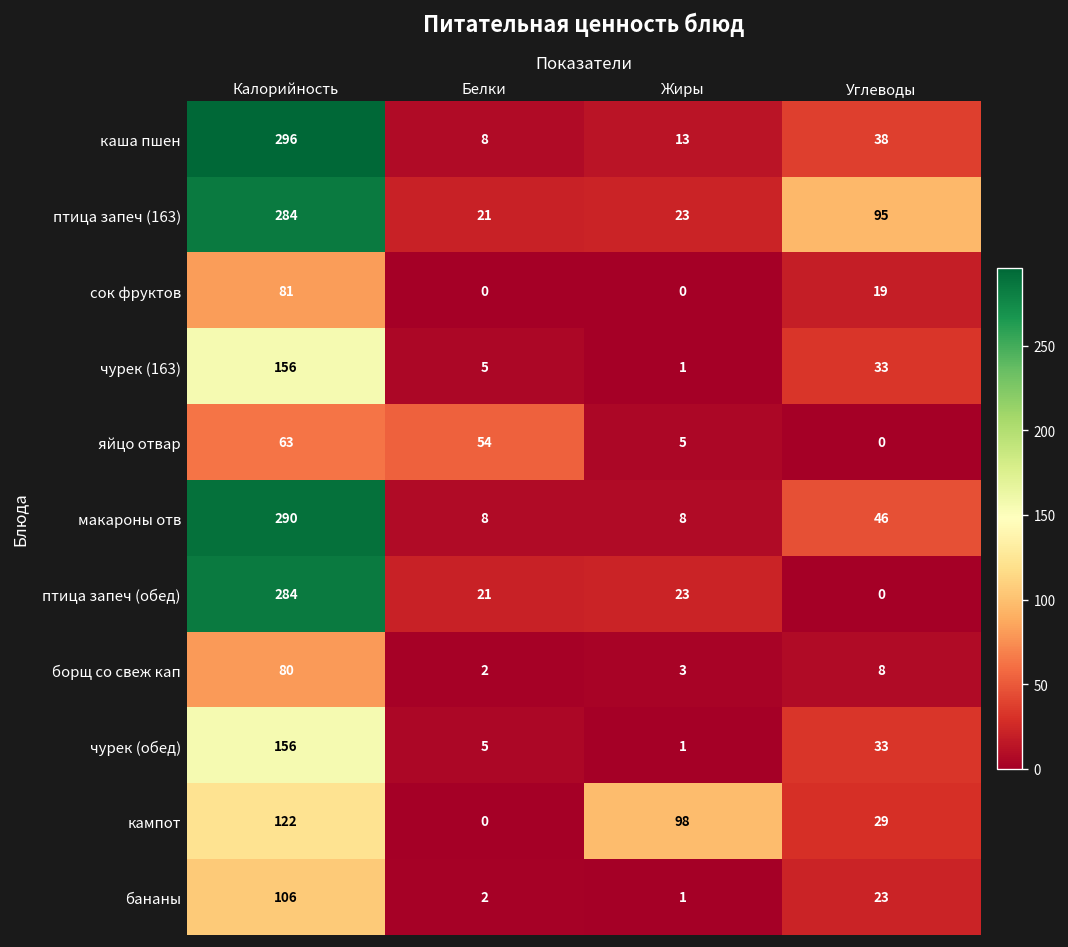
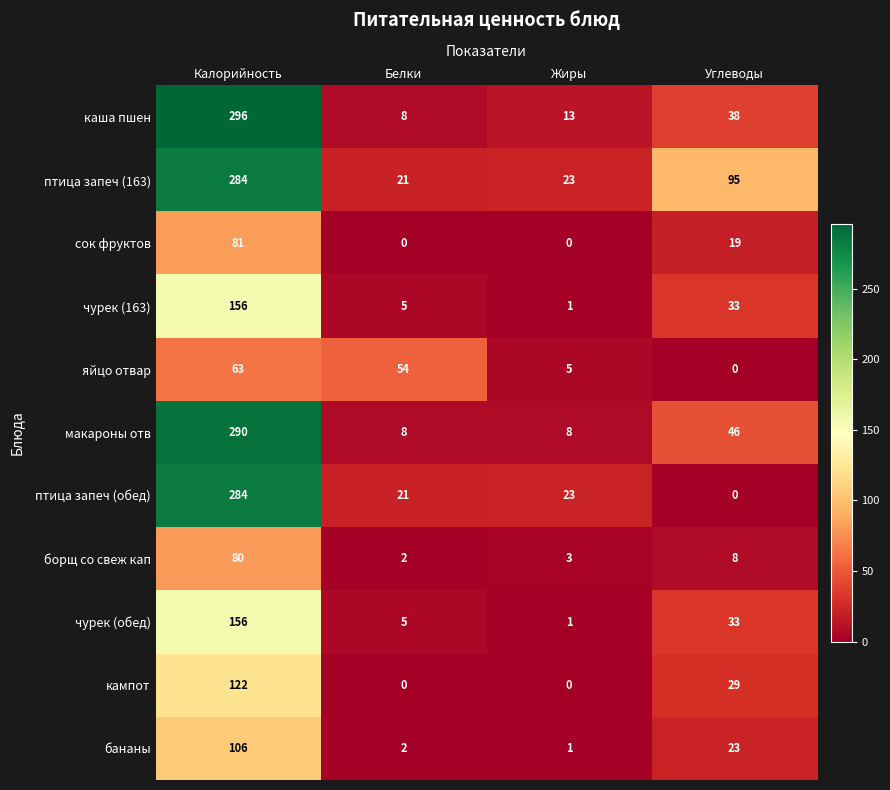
  {
    "каша пшен": {
      "Калорийность": 296,
      "Белки": 8,
      "Жиры": 13,
      "Углеводы": 38
    },
    "птица запеч (163)": {
      "Калорийность": 284,
      "Белки": 21,
      "Жиры": 23,
      "Углеводы": 95
    },
    "сок фруктов": {
      "Калорийность": 81,
      "Белки": 0,
      "Жиры": 0,
      "Углеводы": 19
    },
    "чурек (163)": {
      "Калорийность": 156,
      "Белки": 5,
      "Жиры": 1,
      "Углеводы": 33
    },
    "яйцо отвар": {
      "Калорийность": 63,
      "Белки": 54,
      "Жиры": 5,
      "Углеводы": 0
    },
    "макароны отв": {
      "Калорийность": 290,
      "Белки": 8,
      "Жиры": 8,
      "Углеводы": 46
    },
    "птица запеч (обед)": {
      "Калорийность": 284,
      "Белки": 21,
      "Жиры": 23,
      "Углеводы": 0
    },
    "борщ со свеж кап": {
      "Калорийность": 80,
      "Белки": 2,
      "Жиры": 3,
      "Углеводы": 8
    },
    "чурек (обед)": {
      "Калорийность": 156,
      "Белки": 5,
      "Жиры": 1,
      "Углеводы": 33
    },
    "кампот": {
      "Калорийность": 122,
      "Белки": 0,
-     "Жиры": 98,
+     "Жиры": 0,
      "Углеводы": 29
    },
    "бананы": {
      "Калорийность": 106,
      "Белки": 2,
      "Жиры": 1,
      "Углеводы": 23
    }
  }
